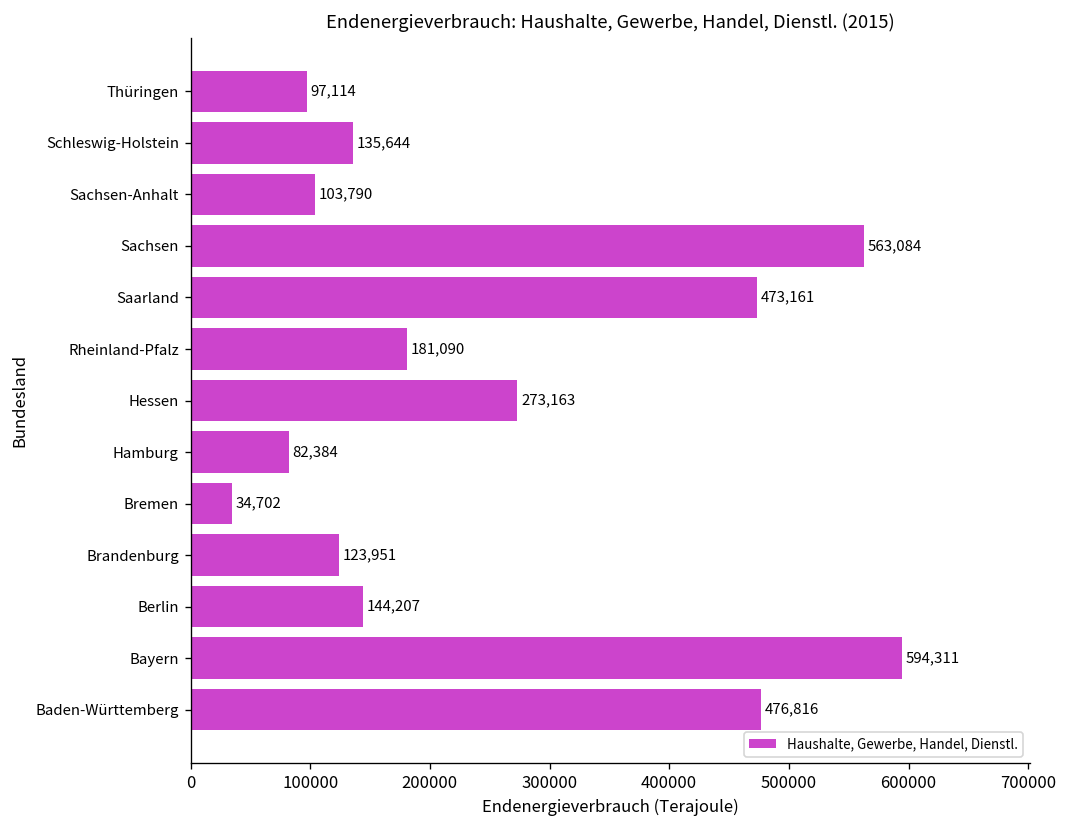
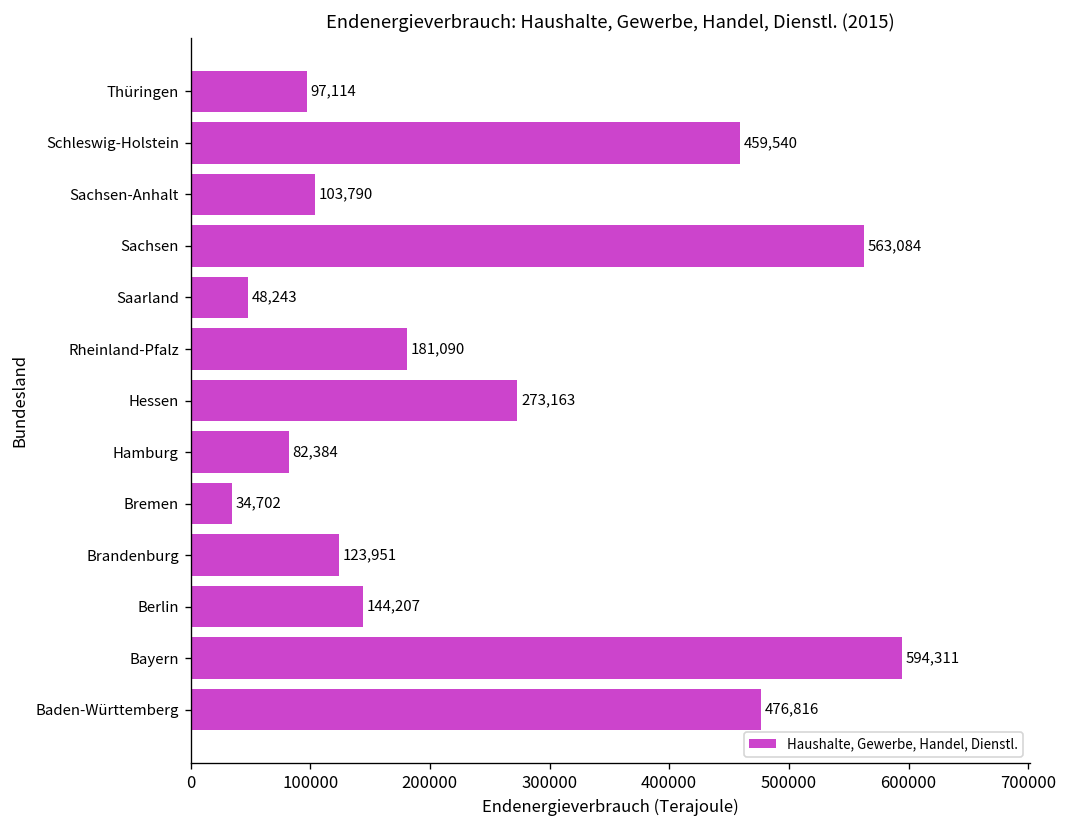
  {
    "Thüringen": "97,114",
-   "Schleswig-Holstein": "135,644",
+   "Schleswig-Holstein": "459,540",
    "Sachsen-Anhalt": "103,790",
    "Sachsen": "563,084",
-   "Saarland": "473,161",
+   "Saarland": "48,243",
    "Rheinland-Pfalz": "181,090",
    "Hessen": "273,163",
    "Hamburg": "82,384",
    "Bremen": "34,702",
    "Brandenburg": "123,951",
    "Berlin": "144,207",
    "Bayern": "594,311",
    "Baden-Württemberg": "476,816"
  }
